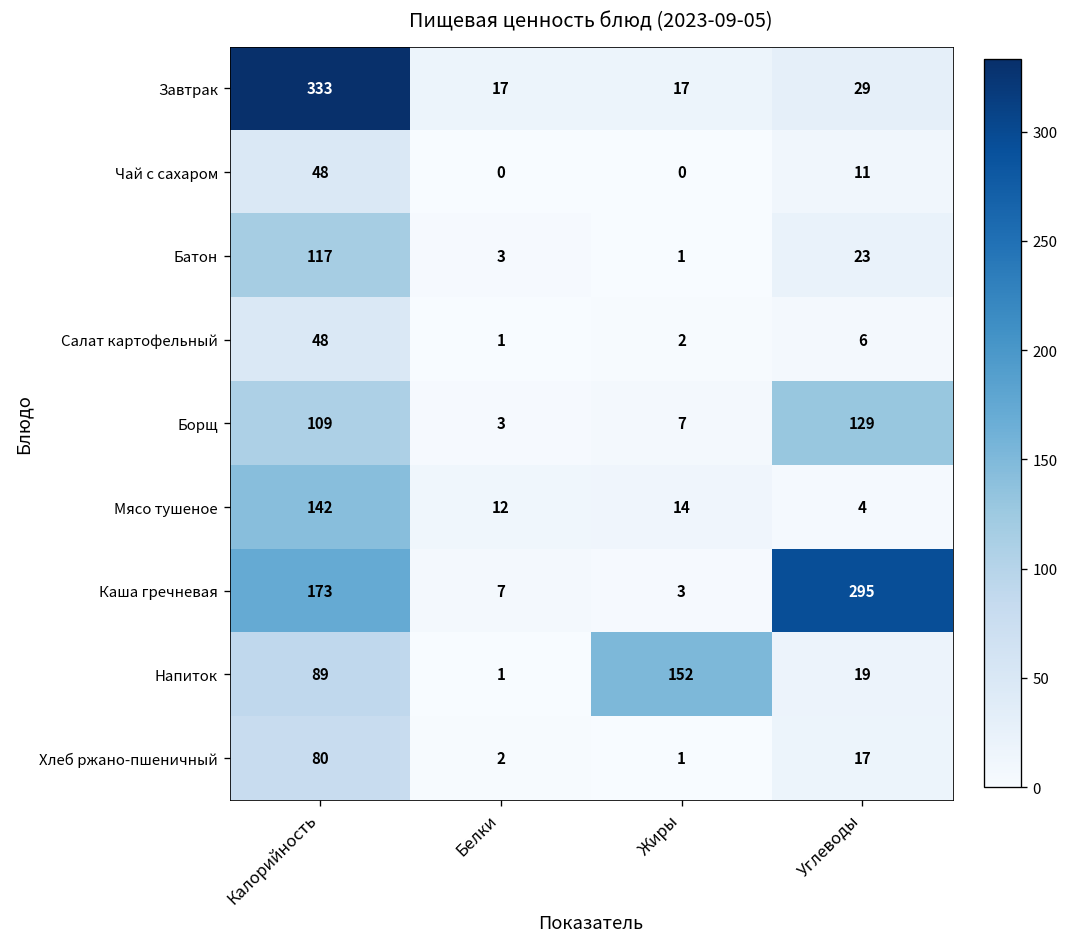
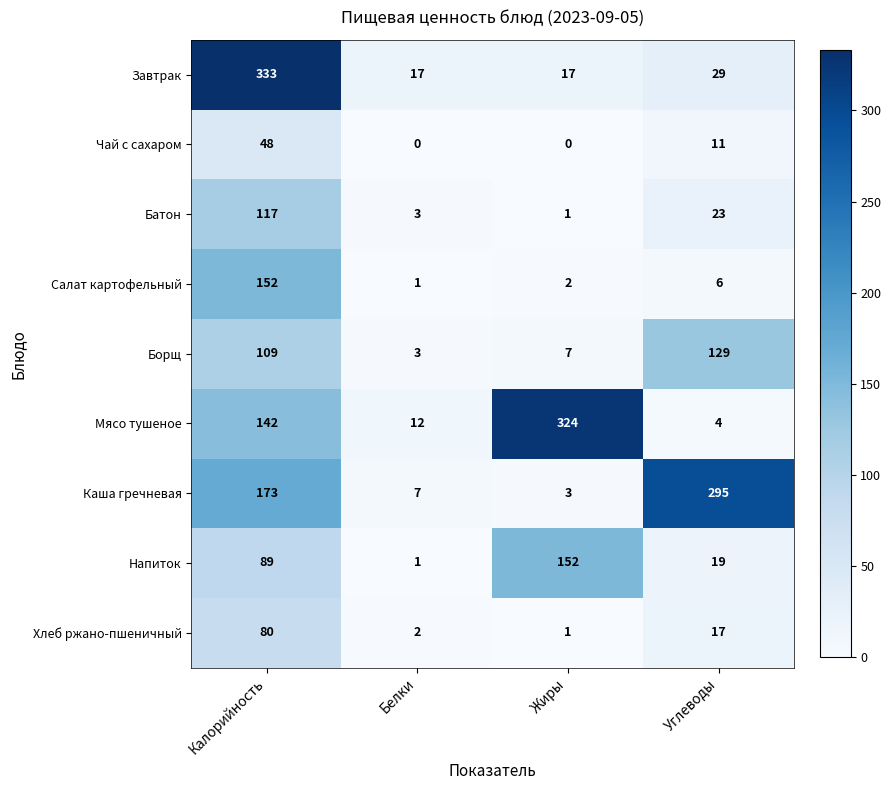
  {
    "Завтрак": {
      "Калорийность": 333,
      "Белки": 17,
      "Жиры": 17,
      "Углеводы": 29
    },
    "Чай с сахаром": {
      "Калорийность": 48,
      "Белки": 0,
      "Жиры": 0,
      "Углеводы": 11
    },
    "Батон": {
      "Калорийность": 117,
      "Белки": 3,
      "Жиры": 1,
      "Углеводы": 23
    },
    "Салат картофельный": {
-     "Калорийность": 48,
+     "Калорийность": 152,
      "Белки": 1,
      "Жиры": 2,
      "Углеводы": 6
    },
    "Борщ": {
      "Калорийность": 109,
      "Белки": 3,
      "Жиры": 7,
      "Углеводы": 129
    },
    "Мясо тушеное": {
      "Калорийность": 142,
      "Белки": 12,
-     "Жиры": 14,
+     "Жиры": 324,
      "Углеводы": 4
    },
    "Каша гречневая": {
      "Калорийность": 173,
      "Белки": 7,
      "Жиры": 3,
      "Углеводы": 295
    },
    "Напиток": {
      "Калорийность": 89,
      "Белки": 1,
      "Жиры": 152,
      "Углеводы": 19
    },
    "Хлеб ржано-пшеничный": {
      "Калорийность": 80,
      "Белки": 2,
      "Жиры": 1,
      "Углеводы": 17
    }
  }
